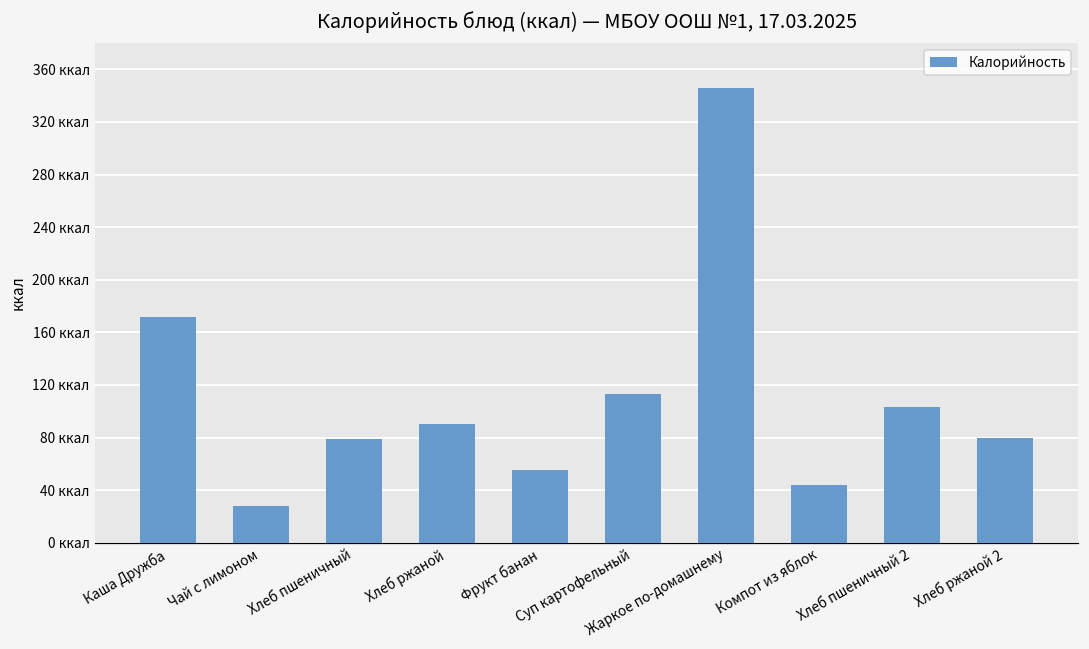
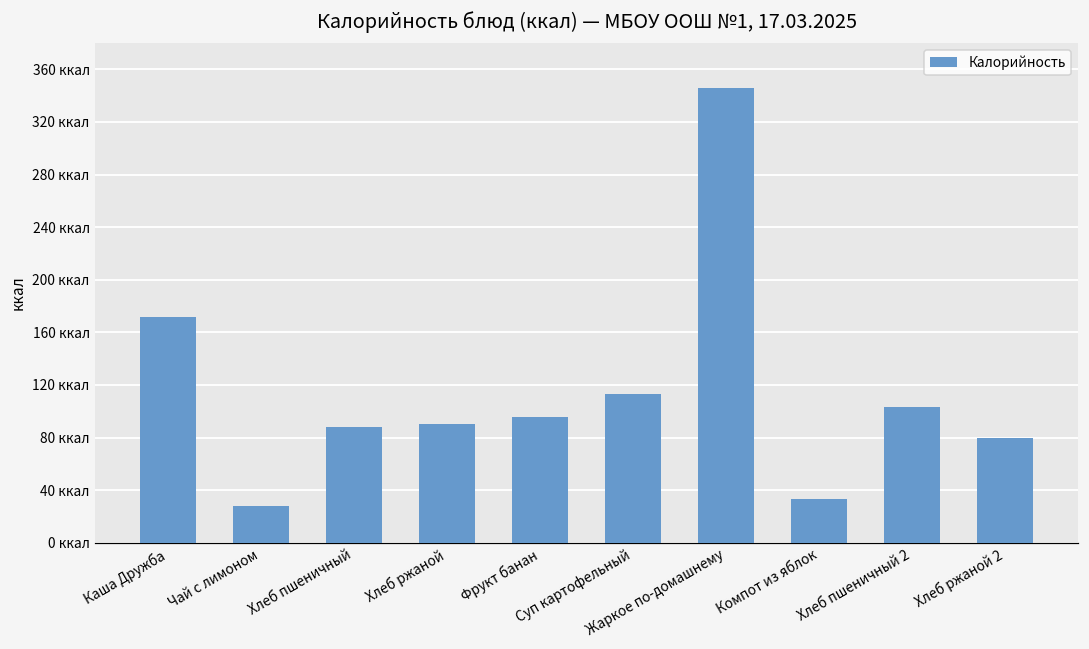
  {
    "Каша Дружба": "172 ккал",
    "Чай с лимоном": "28 ккал",
-   "Хлеб пшеничный": "79 ккал",
+   "Хлеб пшеничный": "88 ккал",
    "Хлеб ржаной": "90 ккал",
-   "Фрукт банан": "55 ккал",
+   "Фрукт банан": "96 ккал",
    "Суп картофельный": "113 ккал",
    "Жаркое по-домашнему": "346 ккал",
-   "Компот из яблок": "44 ккал",
+   "Компот из яблок": "33 ккал",
    "Хлеб пшеничный 2": "103 ккал",
    "Хлеб ржаной 2": "80 ккал"
  }
